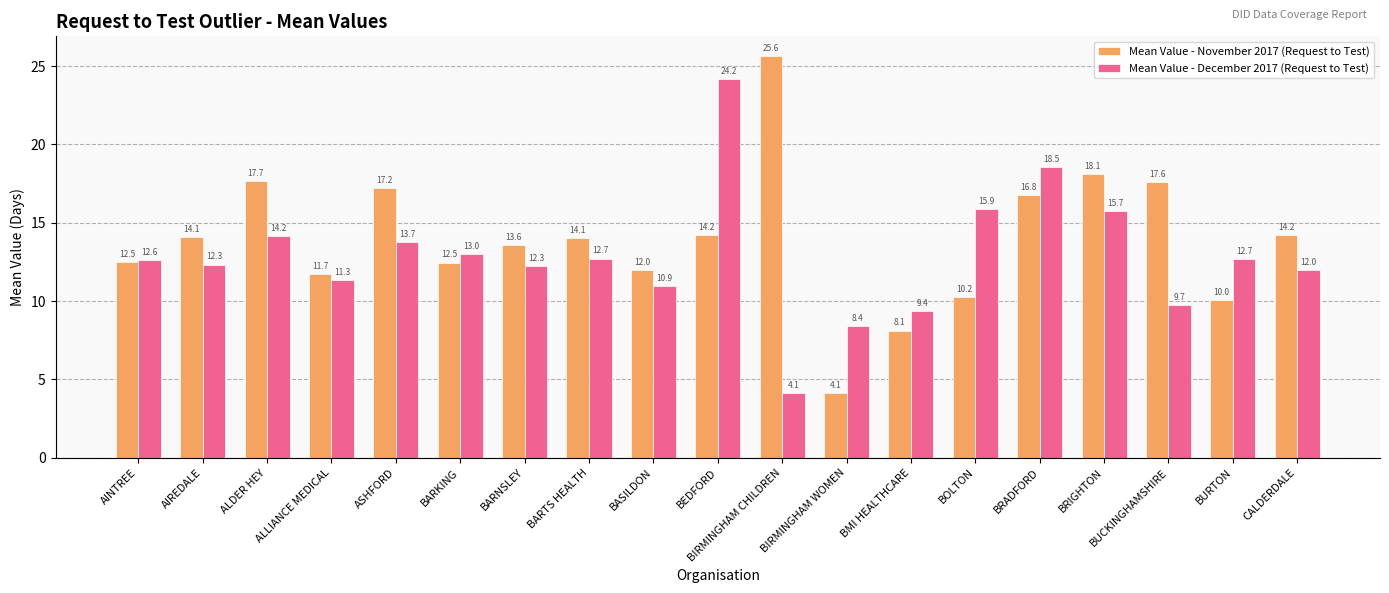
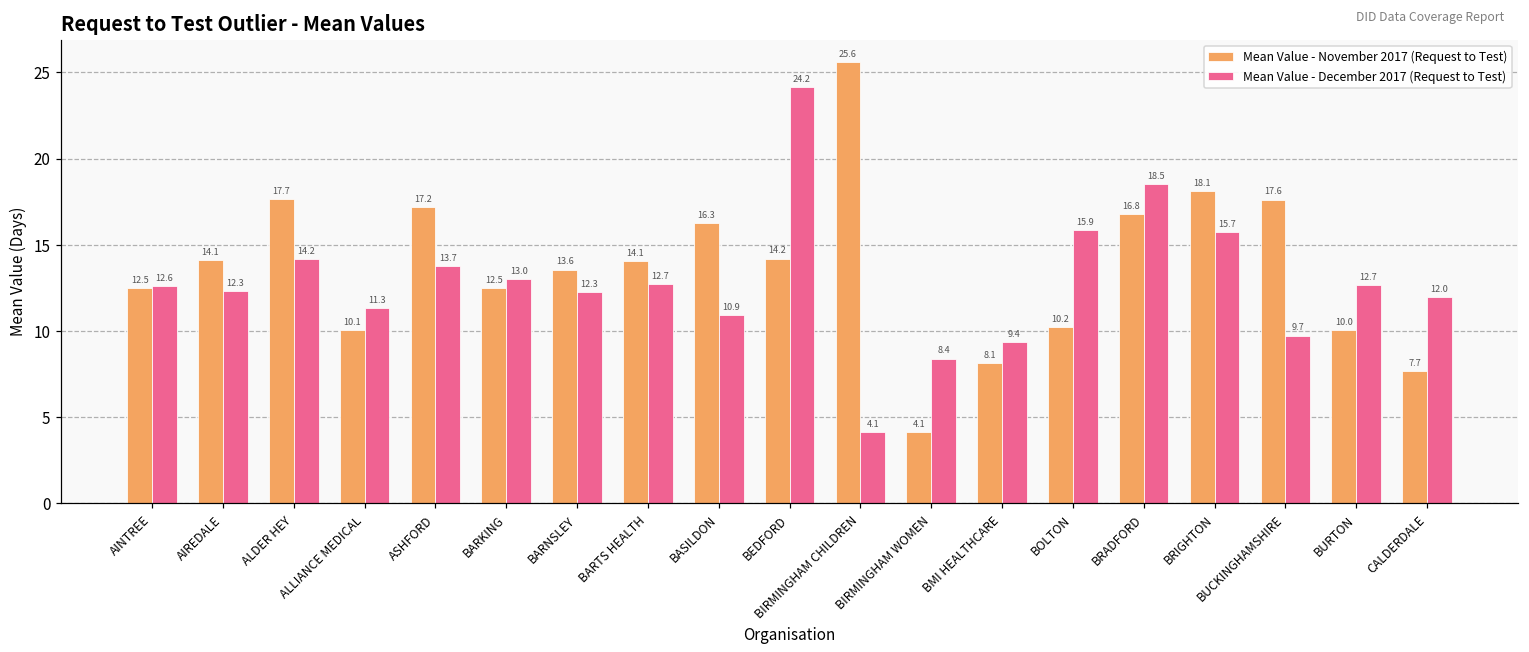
  {
    "Mean Value - November 2017 (Request to Test)": {
      "AINTREE": 12.5,
      "AIREDALE": 14.1,
      "ALDER HEY": 17.7,
-     "ALLIANCE MEDICAL": 11.7,
+     "ALLIANCE MEDICAL": 10.1,
      "ASHFORD": 17.2,
      "BARKING": 12.5,
      "BARNSLEY": 13.6,
      "BARTS HEALTH": 14.1,
-     "BASILDON": 12.0,
+     "BASILDON": 16.3,
      "BEDFORD": 14.2,
      "BIRMINGHAM CHILDREN": 25.6,
      "BIRMINGHAM WOMEN": 4.1,
      "BMI HEALTHCARE": 8.1,
      "BOLTON": 10.2,
      "BRADFORD": 16.8,
      "BRIGHTON": 18.1,
      "BUCKINGHAMSHIRE": 17.6,
      "BURTON": 10.0,
-     "CALDERDALE": 14.2
+     "CALDERDALE": 7.7
    },
    "Mean Value - December 2017 (Request to Test)": {
      "AINTREE": 12.6,
      "AIREDALE": 12.3,
      "ALDER HEY": 14.2,
      "ALLIANCE MEDICAL": 11.3,
      "ASHFORD": 13.7,
      "BARKING": 13.0,
      "BARNSLEY": 12.3,
      "BARTS HEALTH": 12.7,
      "BASILDON": 10.9,
      "BEDFORD": 24.2,
      "BIRMINGHAM CHILDREN": 4.1,
      "BIRMINGHAM WOMEN": 8.4,
      "BMI HEALTHCARE": 9.4,
      "BOLTON": 15.9,
      "BRADFORD": 18.5,
      "BRIGHTON": 15.7,
      "BUCKINGHAMSHIRE": 9.7,
      "BURTON": 12.7,
      "CALDERDALE": 12.0
    }
  }
